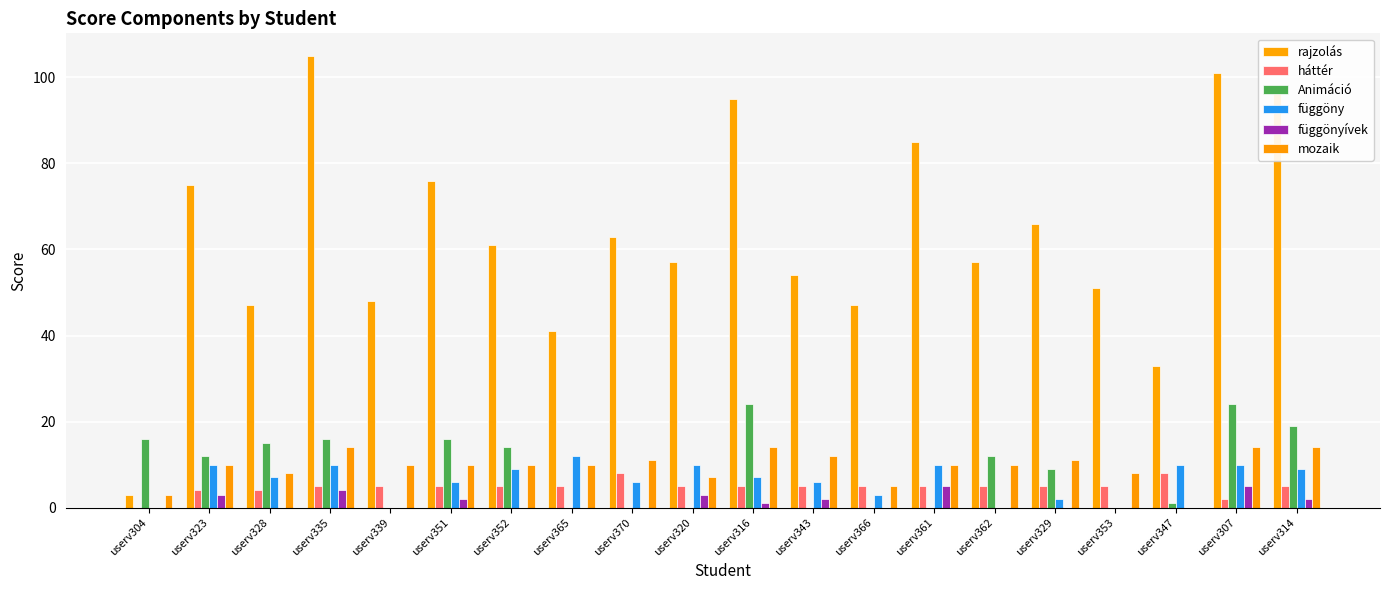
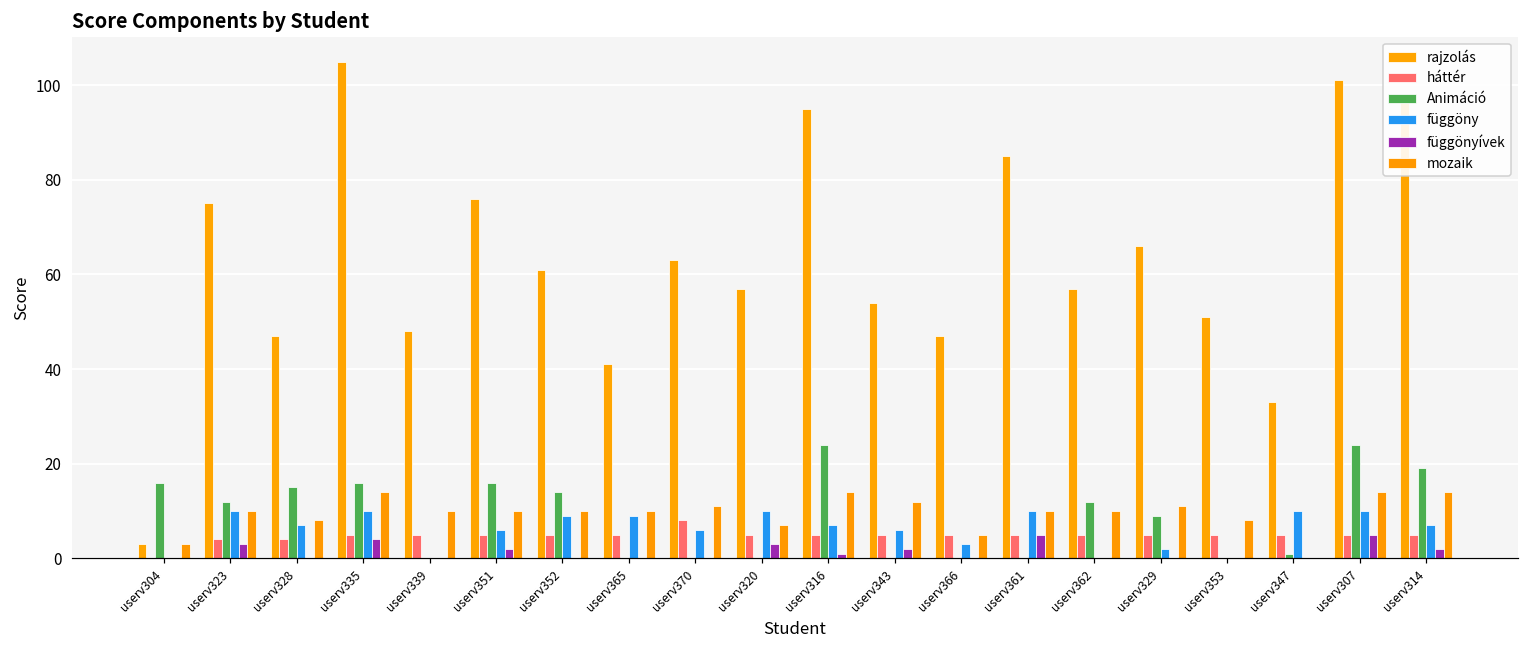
  {
    "háttér": {
      "userv304": 0,
      "userv323": 4,
      "userv328": 4,
      "userv335": 5,
      "userv339": 5,
      "userv351": 5,
      "userv352": 5,
      "userv365": 5,
      "userv370": 8,
      "userv320": 5,
      "userv316": 5,
      "userv343": 5,
      "userv366": 5,
      "userv361": 5,
      "userv362": 5,
      "userv329": 5,
      "userv353": 5,
-     "userv347": 8,
-     "userv307": 2,
+     "userv347": 5,
+     "userv307": 5,
      "userv314": 5
    },
    "Animáció": {
      "userv304": 16,
      "userv323": 12,
      "userv328": 15,
      "userv335": 16,
      "userv339": 0,
      "userv351": 16,
      "userv352": 14,
      "userv365": 0,
      "userv370": 0,
      "userv320": 0,
      "userv316": 24,
      "userv343": 0,
      "userv366": 0,
      "userv361": 0,
      "userv362": 12,
      "userv329": 9,
      "userv353": 0,
      "userv347": 1,
      "userv307": 24,
      "userv314": 19
    },
    "függöny": {
      "userv304": 0,
      "userv323": 10,
      "userv328": 7,
      "userv335": 10,
      "userv339": 0,
      "userv351": 6,
      "userv352": 9,
-     "userv365": 12,
+     "userv365": 9,
      "userv370": 6,
      "userv320": 10,
      "userv316": 7,
      "userv343": 6,
      "userv366": 3,
      "userv361": 10,
      "userv362": 0,
      "userv329": 2,
      "userv353": 0,
      "userv347": 10,
      "userv307": 10,
-     "userv314": 9
+     "userv314": 7
    },
    "függönyívek": {
      "userv304": 0,
      "userv323": 3,
      "userv328": 0,
      "userv335": 4,
      "userv339": 0,
      "userv351": 2,
      "userv352": 0,
      "userv365": 0,
      "userv370": 0,
      "userv320": 3,
      "userv316": 1,
      "userv343": 2,
      "userv366": 0,
      "userv361": 5,
      "userv362": 0,
      "userv329": 0,
      "userv353": 0,
      "userv347": 0,
      "userv307": 5,
      "userv314": 2
    }
  }
